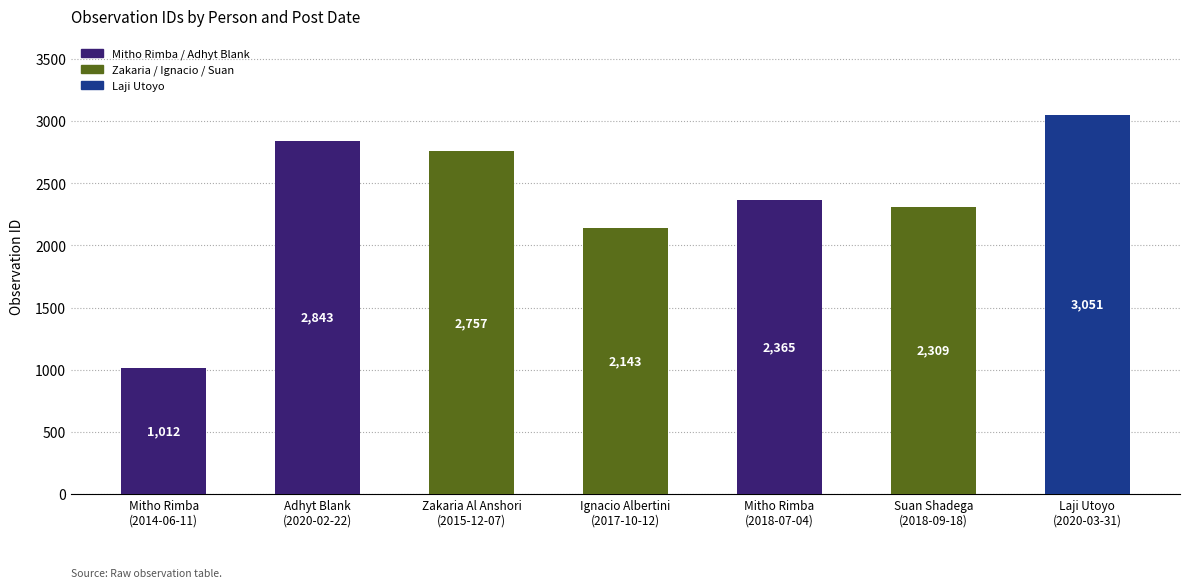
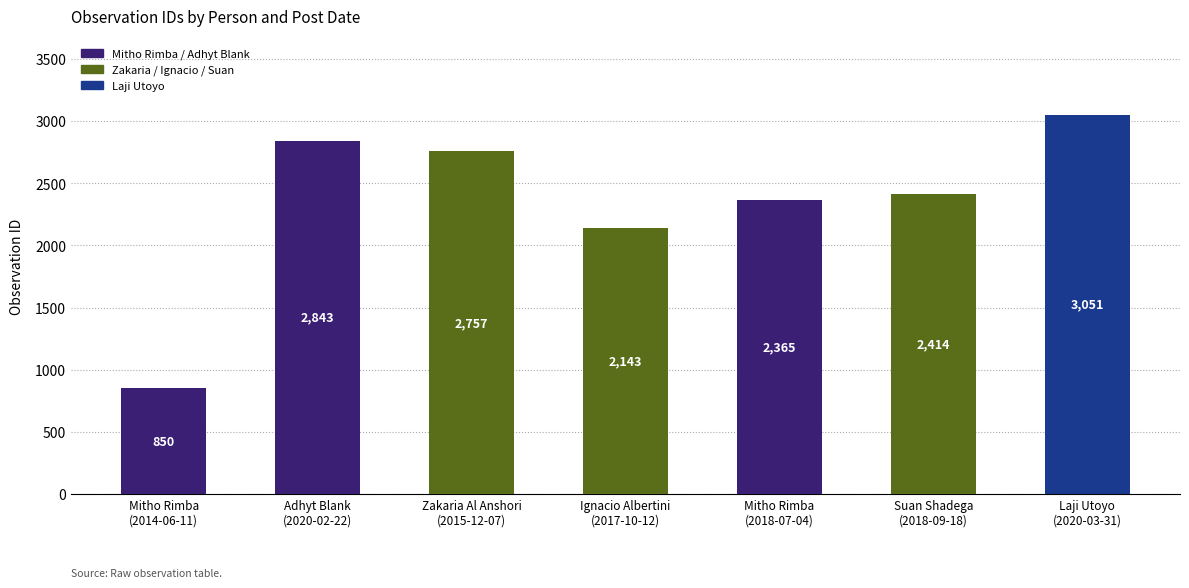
  {
-   "Mitho Rimba (2014-06-11)": "1,012",
+   "Mitho Rimba (2014-06-11)": "850",
    "Adhyt Blank (2020-02-22)": "2,843",
    "Zakaria Al Anshori (2015-12-07)": "2,757",
    "Ignacio Albertini (2017-10-12)": "2,143",
    "Mitho Rimba (2018-07-04)": "2,365",
-   "Suan Shadega (2018-09-18)": "2,309",
+   "Suan Shadega (2018-09-18)": "2,414",
    "Laji Utoyo (2020-03-31)": "3,051"
  }
